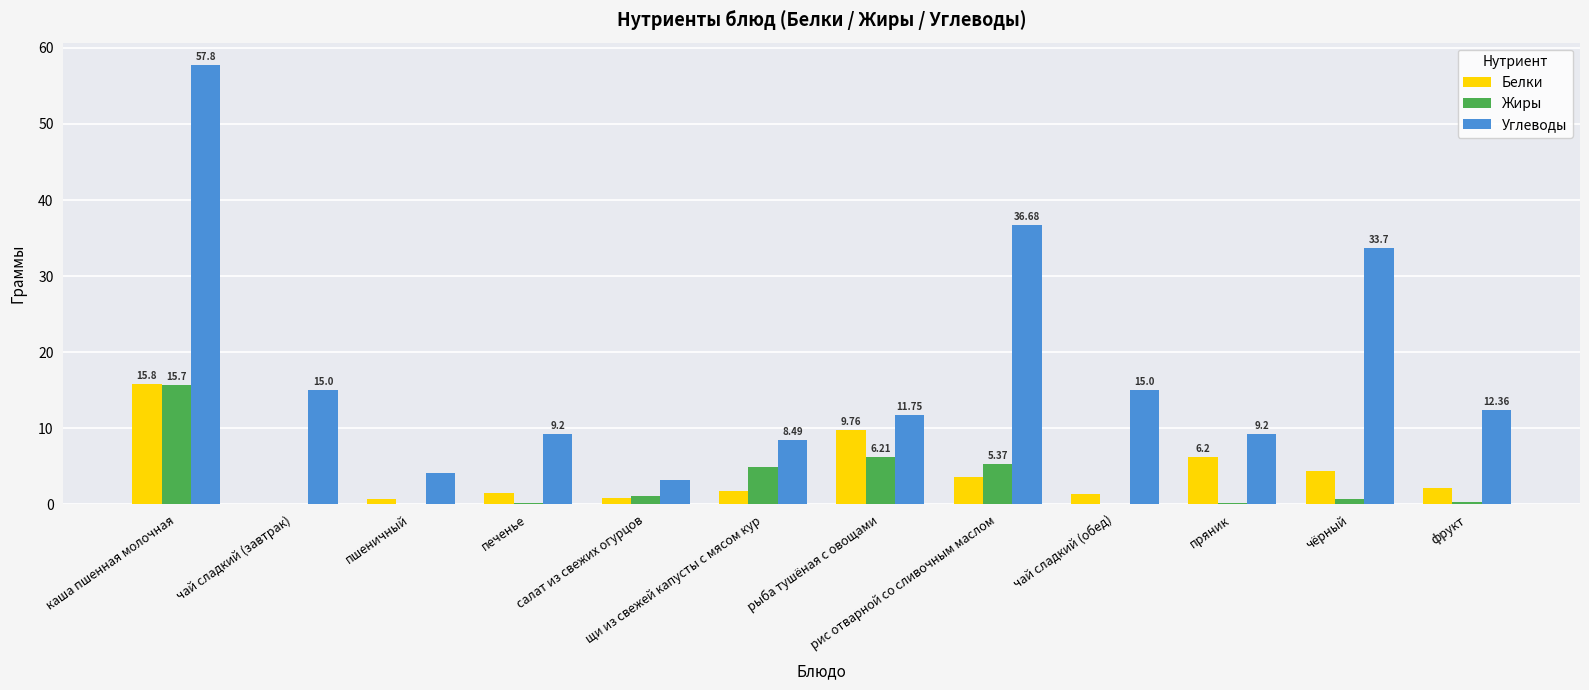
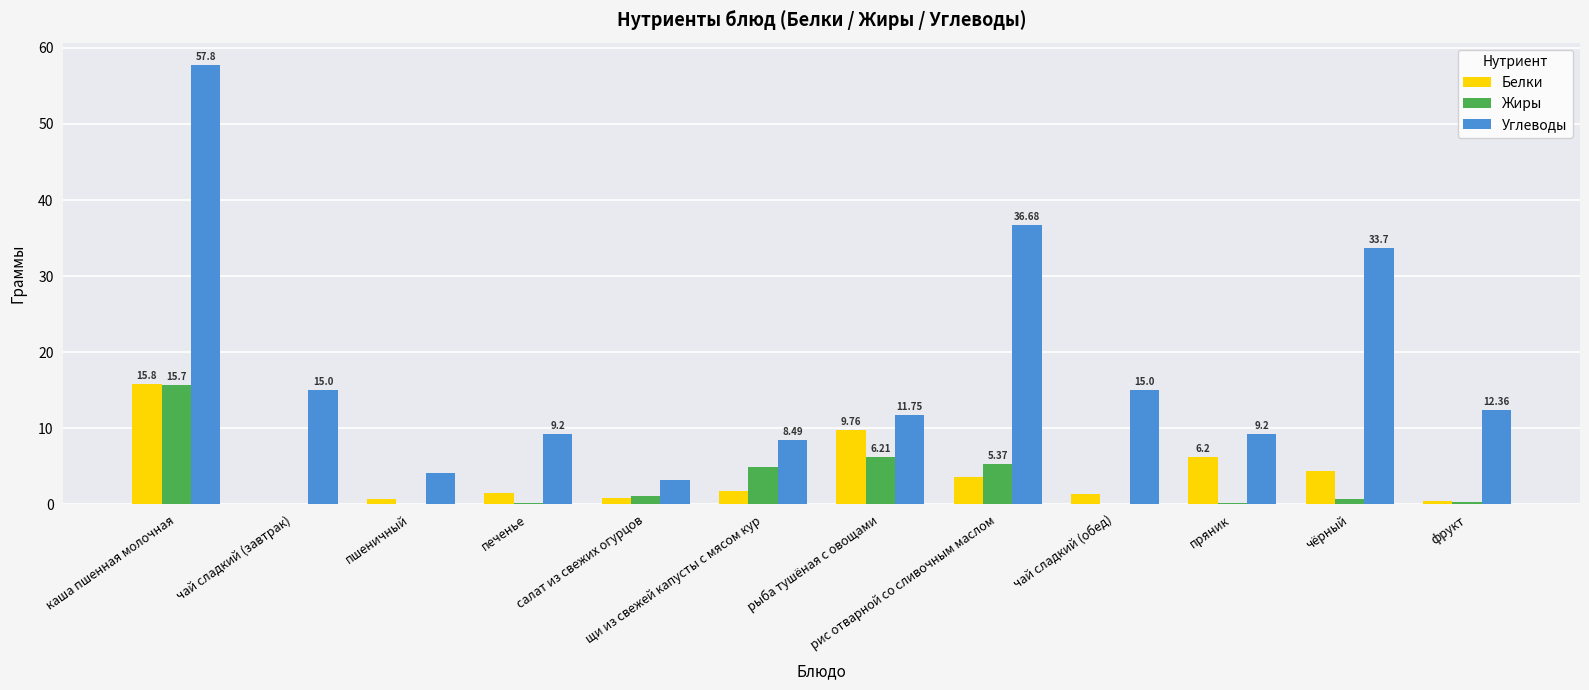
  {
    "Белки": {
      "пшеничный": 1,
      "печенье": 2,
      "салат из свежих огурцов": 1,
      "щи из свежей капусты с мясом кур": 2,
      "рис отварной со сливочным маслом": 4,
      "чай сладкий (обед)": 1,
      "чёрный": 4,
-     "фрукт": 2
+     "фрукт": 0
    },
    "Жиры": {
      "каша пшенная молочная": 15.7,
      "рыба тушёная с овощами": 6.21,
      "рис отварной со сливочным маслом": 5.37
    },
    "Углеводы": {
      "каша пшенная молочная": 57.8,
      "чай сладкий (завтрак)": 15.0,
      "печенье": 9.2,
      "щи из свежей капусты с мясом кур": 8.49,
      "рыба тушёная с овощами": 11.75,
      "рис отварной со сливочным маслом": 36.68,
      "чай сладкий (обед)": 15.0,
      "пряник": 9.2,
      "чёрный": 33.7,
      "фрукт": 12.36
    }
  }
